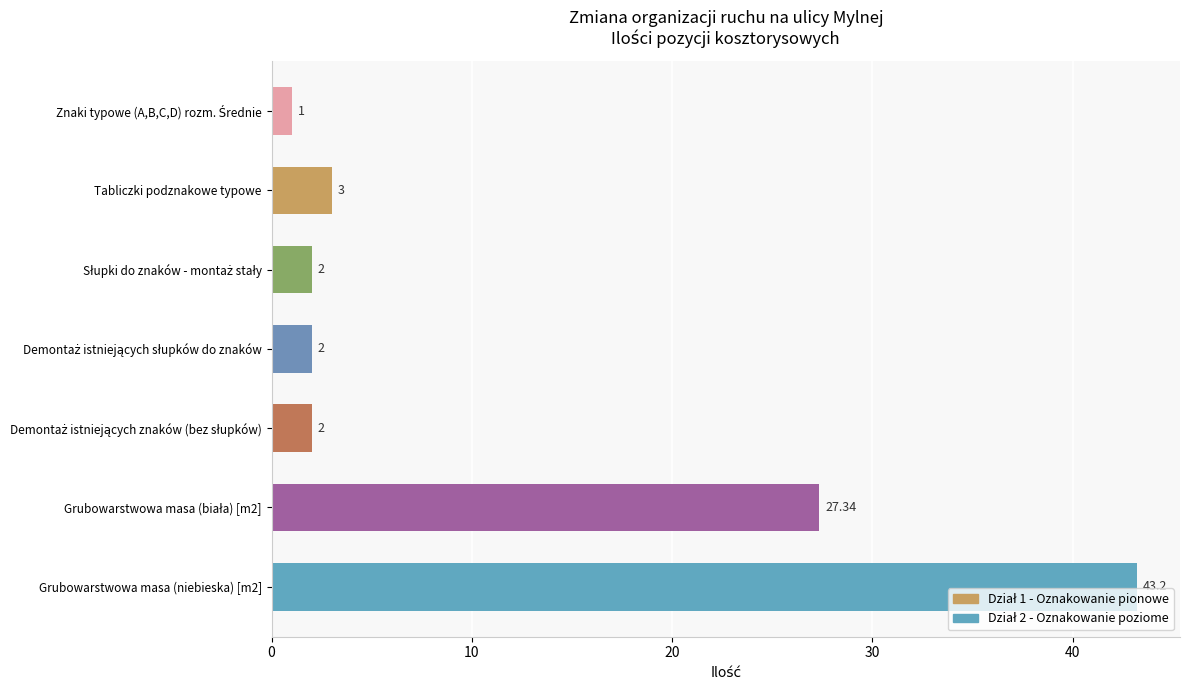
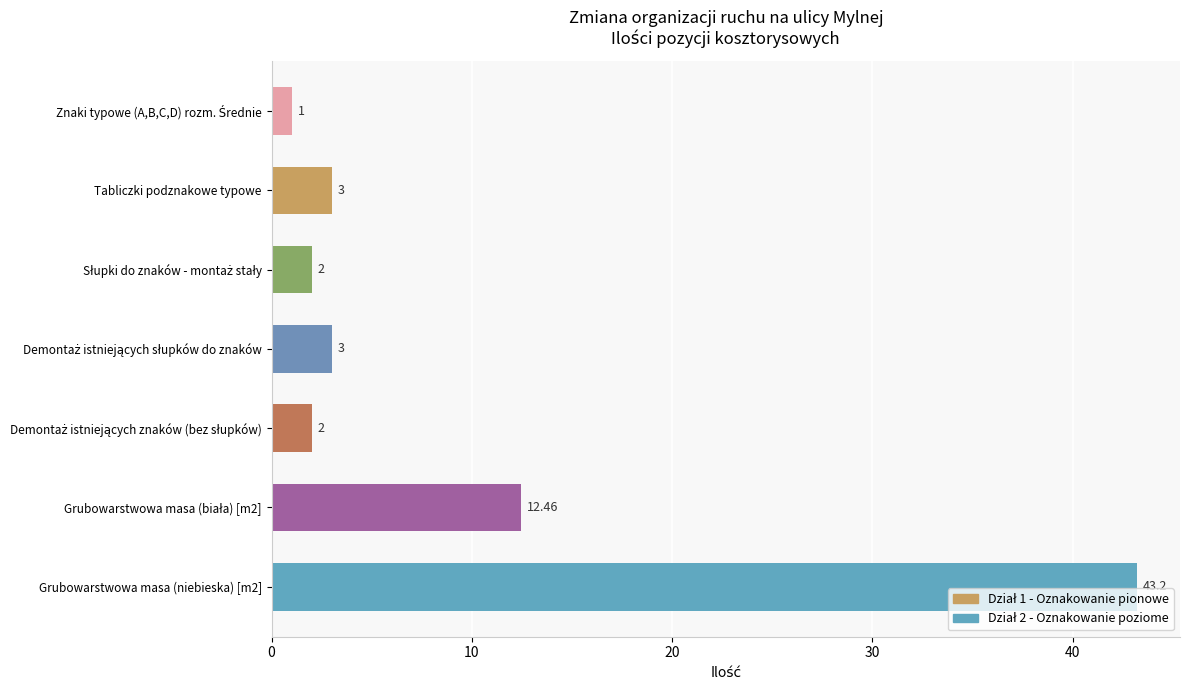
  {
    "Znaki typowe (A,B,C,D) rozm. Średnie": 1,
    "Tabliczki podznakowe typowe": 3,
    "Słupki do znaków - montaż stały": 2,
-   "Demontaż istniejących słupków do znaków": 2,
+   "Demontaż istniejących słupków do znaków": 3,
    "Demontaż istniejących znaków (bez słupków)": 2,
-   "Grubowarstwowa masa (biała) [m2]": 27.34
+   "Grubowarstwowa masa (biała) [m2]": 12.46
  }
